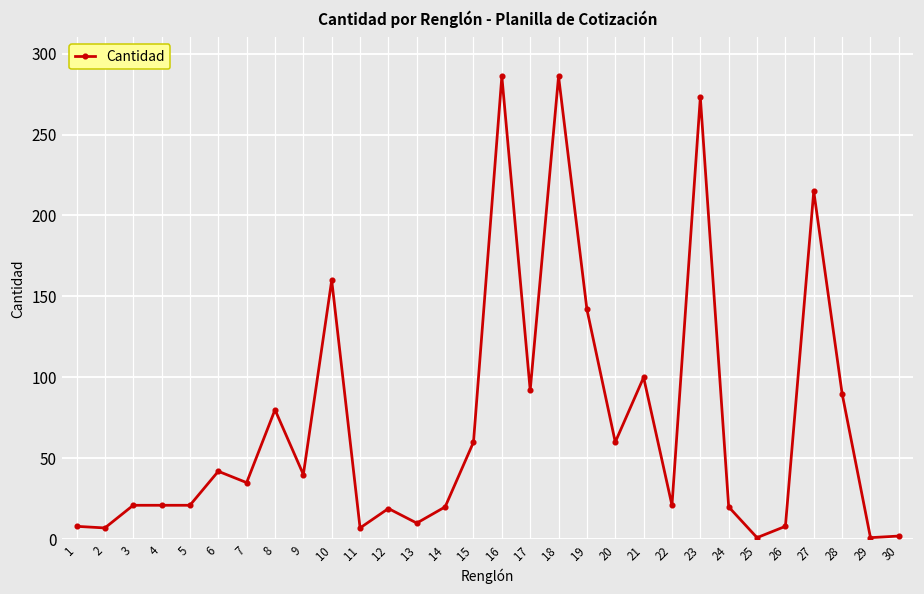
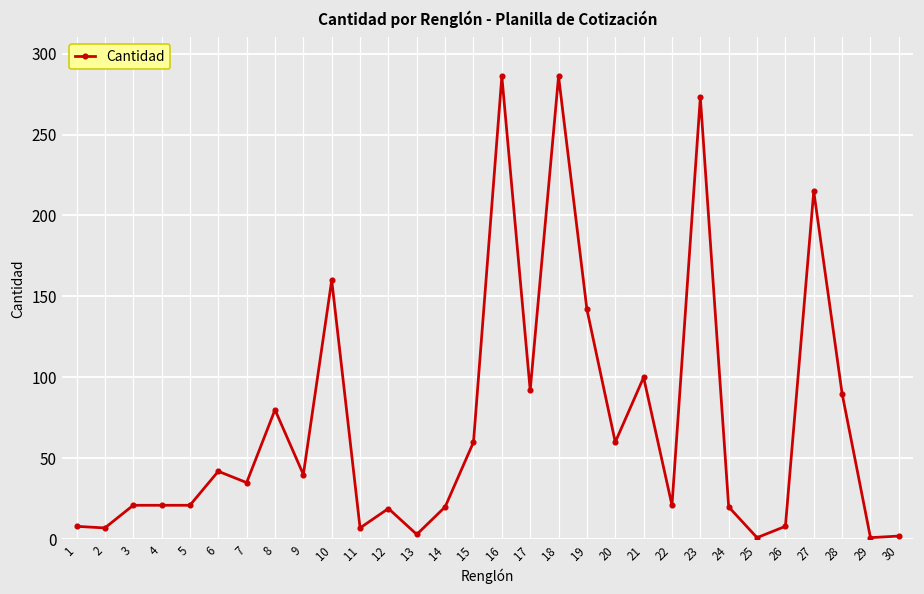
  {
    "1": 8,
    "2": 7,
    "3": 21,
    "4": 21,
    "5": 21,
    "6": 42,
    "7": 35,
    "8": 80,
    "9": 40,
    "10": 160,
    "11": 7,
    "12": 19,
-   "13": 10,
+   "13": 3,
    "14": 20,
    "15": 60,
    "16": 286,
    "17": 92,
    "18": 286,
    "19": 142,
    "20": 60,
    "21": 100,
    "22": 21,
    "23": 273,
    "24": 20,
    "25": 1,
    "26": 8,
    "27": 215,
    "28": 90,
    "29": 1,
    "30": 2
  }
